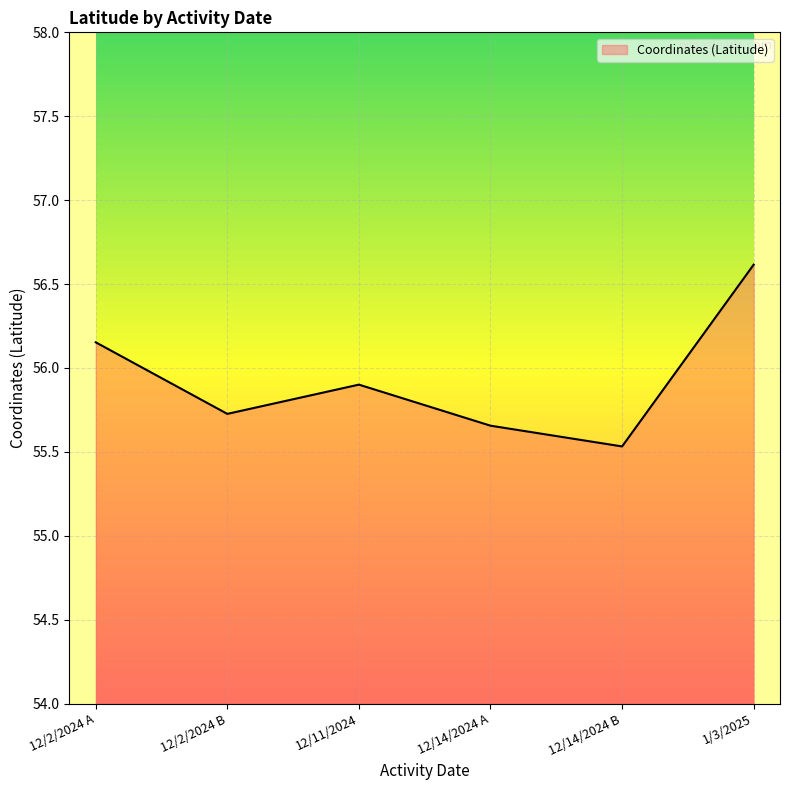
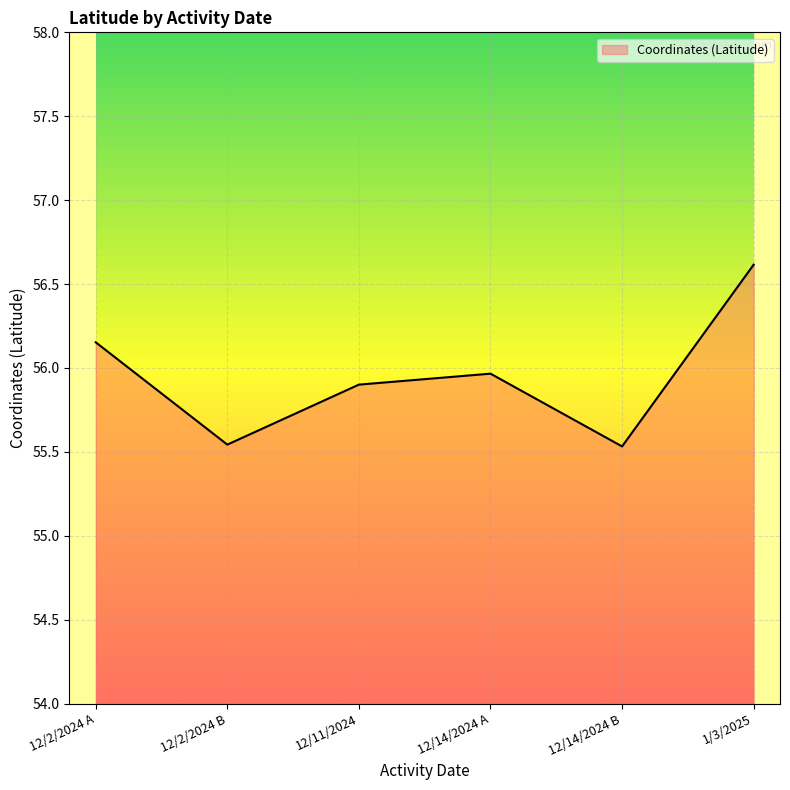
  {
    "12/2/2024 A": 56.15,
-   "12/2/2024 B": 55.73,
+   "12/2/2024 B": 55.54,
    "12/11/2024": 55.90,
-   "12/14/2024 A": 55.66,
+   "12/14/2024 A": 55.97,
    "12/14/2024 B": 55.53,
    "1/3/2025": 56.62
  }
